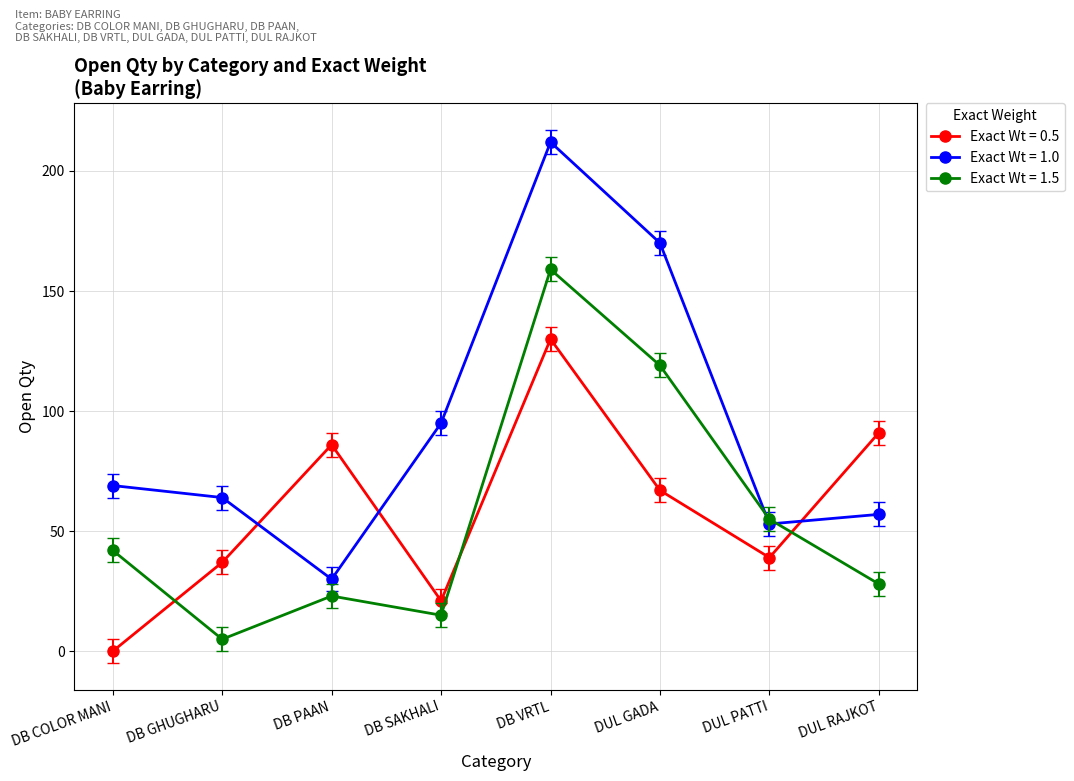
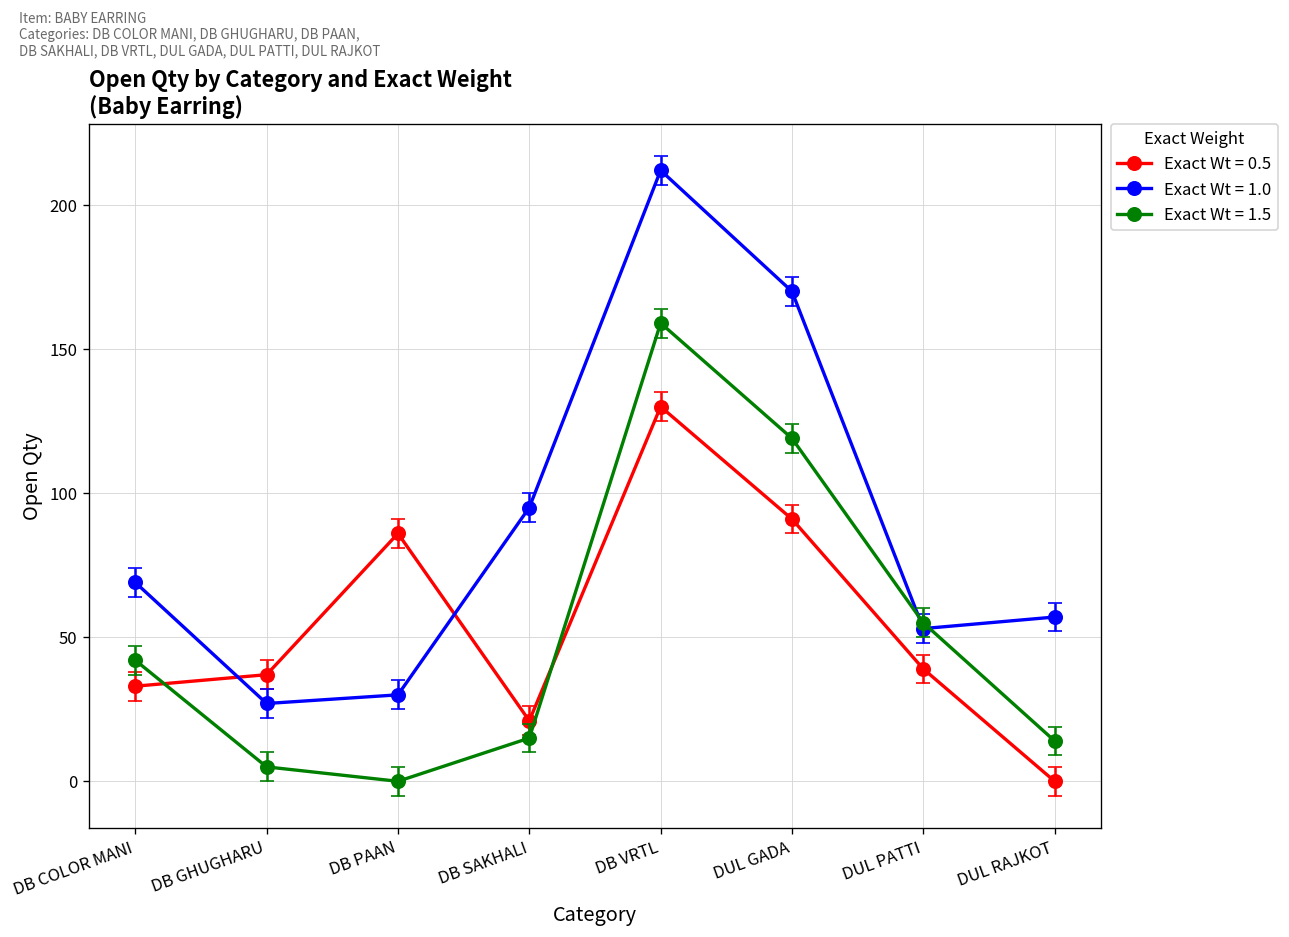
  {
    "Exact Wt = 0.5": {
-     "DB COLOR MANI": 0,
+     "DB COLOR MANI": 33,
      "DB GHUGHARU": 37,
      "DB PAAN": 86,
      "DB VRTL": 130,
-     "DUL GADA": 67,
+     "DUL GADA": 91,
      "DUL PATTI": 39,
-     "DUL RAJKOT": 91
+     "DUL RAJKOT": 0
    },
    "Exact Wt = 1.0": {
      "DB COLOR MANI": 69,
-     "DB GHUGHARU": 64,
+     "DB GHUGHARU": 27,
      "DB PAAN": 30,
      "DB SAKHALI": 95,
      "DB VRTL": 212,
      "DUL GADA": 170,
      "DUL PATTI": 53,
      "DUL RAJKOT": 57
    },
    "Exact Wt = 1.5": {
      "DB COLOR MANI": 42,
      "DB GHUGHARU": 5,
-     "DB PAAN": 23,
+     "DB PAAN": 0,
      "DB VRTL": 159,
      "DUL GADA": 119,
      "DUL PATTI": 55,
-     "DUL RAJKOT": 28
+     "DUL RAJKOT": 14
    }
  }
